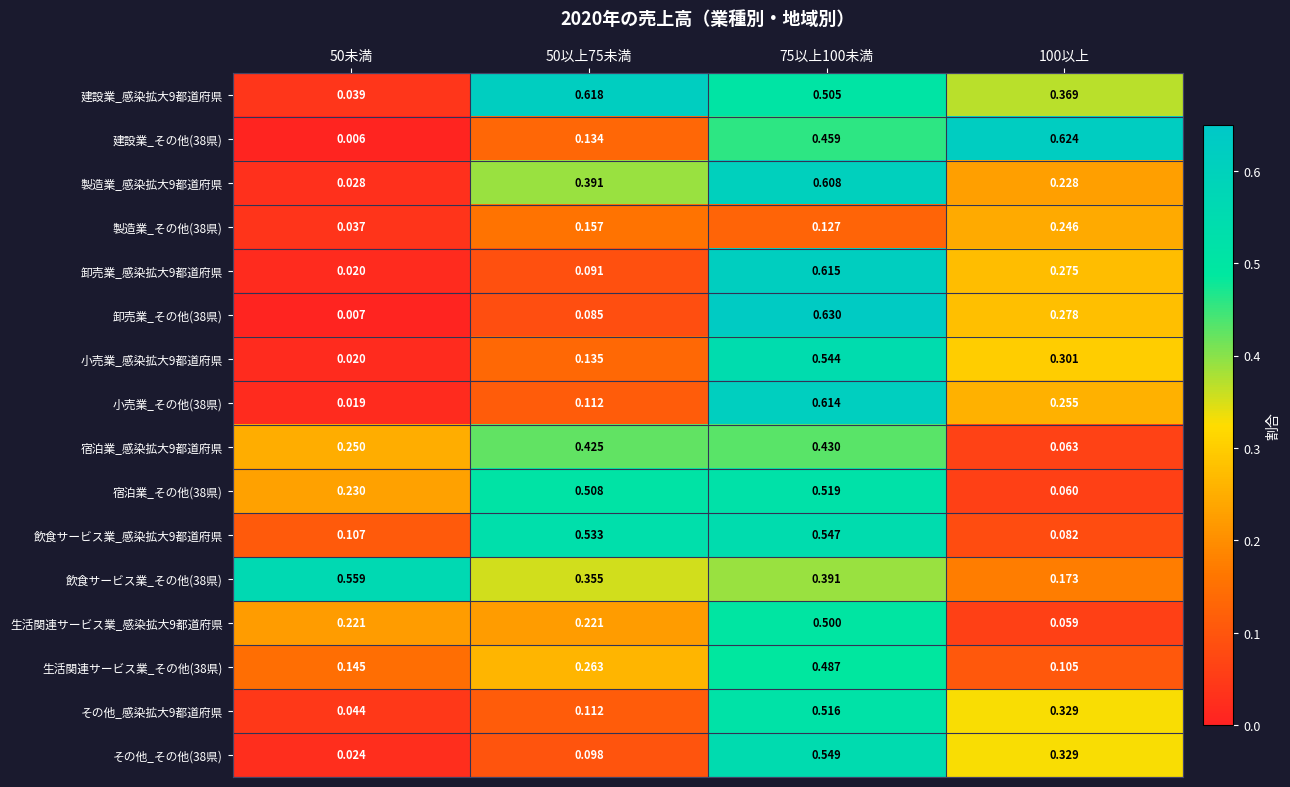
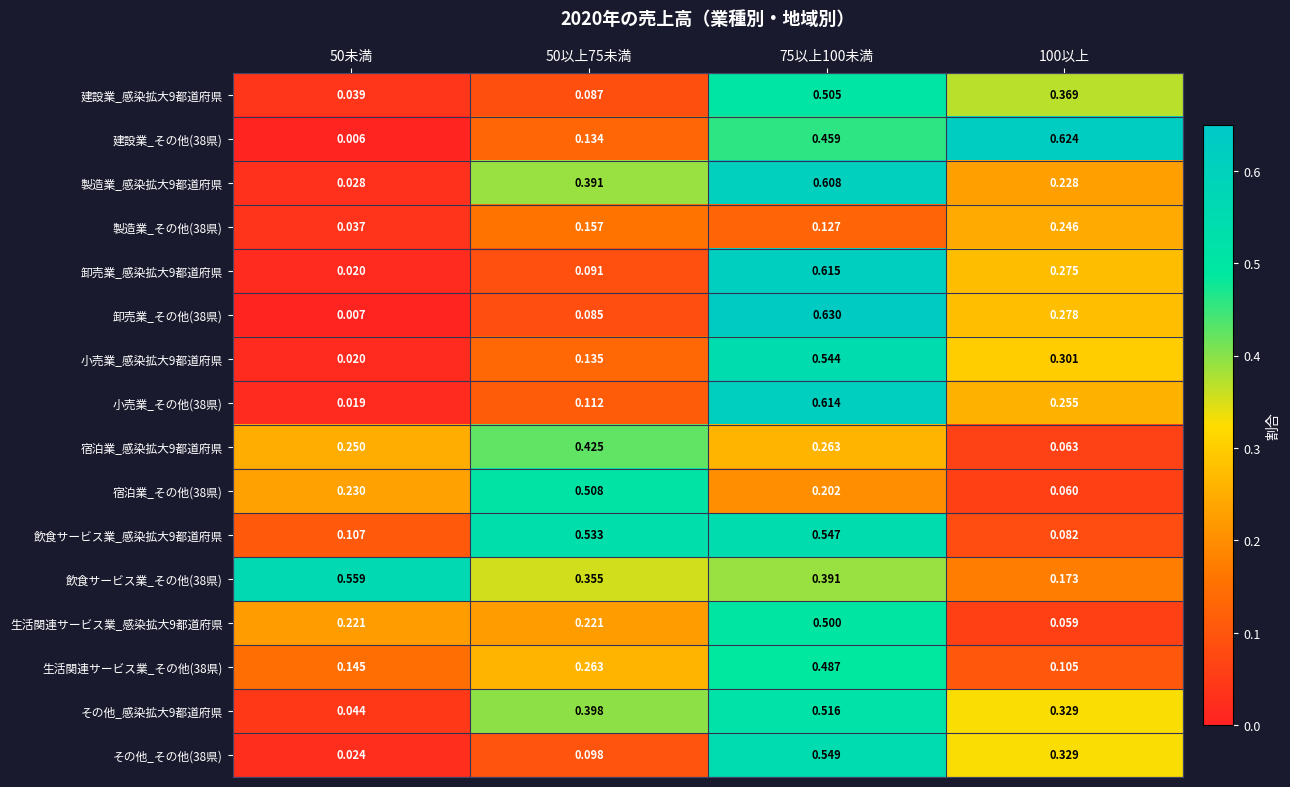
  {
    "建設業_感染拡大9都道府県": {
      "50未満": 0.039,
-     "50以上75未満": 0.618,
+     "50以上75未満": 0.087,
      "75以上100未満": 0.505,
      "100以上": 0.369
    },
    "建設業_その他(38県)": {
      "50未満": 0.006,
      "50以上75未満": 0.134,
      "75以上100未満": 0.459,
      "100以上": 0.624
    },
    "製造業_感染拡大9都道府県": {
      "50未満": 0.028,
      "50以上75未満": 0.391,
      "75以上100未満": 0.608,
      "100以上": 0.228
    },
    "製造業_その他(38県)": {
      "50未満": 0.037,
      "50以上75未満": 0.157,
      "75以上100未満": 0.127,
      "100以上": 0.246
    },
    "卸売業_感染拡大9都道府県": {
      "50未満": 0.020,
      "50以上75未満": 0.091,
      "75以上100未満": 0.615,
      "100以上": 0.275
    },
    "卸売業_その他(38県)": {
      "50未満": 0.007,
      "50以上75未満": 0.085,
      "75以上100未満": 0.630,
      "100以上": 0.278
    },
    "小売業_感染拡大9都道府県": {
      "50未満": 0.020,
      "50以上75未満": 0.135,
      "75以上100未満": 0.544,
      "100以上": 0.301
    },
    "小売業_その他(38県)": {
      "50未満": 0.019,
      "50以上75未満": 0.112,
      "75以上100未満": 0.614,
      "100以上": 0.255
    },
    "宿泊業_感染拡大9都道府県": {
      "50未満": 0.250,
      "50以上75未満": 0.425,
-     "75以上100未満": 0.430,
+     "75以上100未満": 0.263,
      "100以上": 0.063
    },
    "宿泊業_その他(38県)": {
      "50未満": 0.230,
      "50以上75未満": 0.508,
-     "75以上100未満": 0.519,
+     "75以上100未満": 0.202,
      "100以上": 0.060
    },
    "飲食サービス業_感染拡大9都道府県": {
      "50未満": 0.107,
      "50以上75未満": 0.533,
      "75以上100未満": 0.547,
      "100以上": 0.082
    },
    "飲食サービス業_その他(38県)": {
      "50未満": 0.559,
      "50以上75未満": 0.355,
      "75以上100未満": 0.391,
      "100以上": 0.173
    },
    "生活関連サービス業_感染拡大9都道府県": {
      "50未満": 0.221,
      "50以上75未満": 0.221,
      "75以上100未満": 0.500,
      "100以上": 0.059
    },
    "生活関連サービス業_その他(38県)": {
      "50未満": 0.145,
      "50以上75未満": 0.263,
      "75以上100未満": 0.487,
      "100以上": 0.105
    },
    "その他_感染拡大9都道府県": {
      "50未満": 0.044,
-     "50以上75未満": 0.112,
+     "50以上75未満": 0.398,
      "75以上100未満": 0.516,
      "100以上": 0.329
    },
    "その他_その他(38県)": {
      "50未満": 0.024,
      "50以上75未満": 0.098,
      "75以上100未満": 0.549,
      "100以上": 0.329
    }
  }
